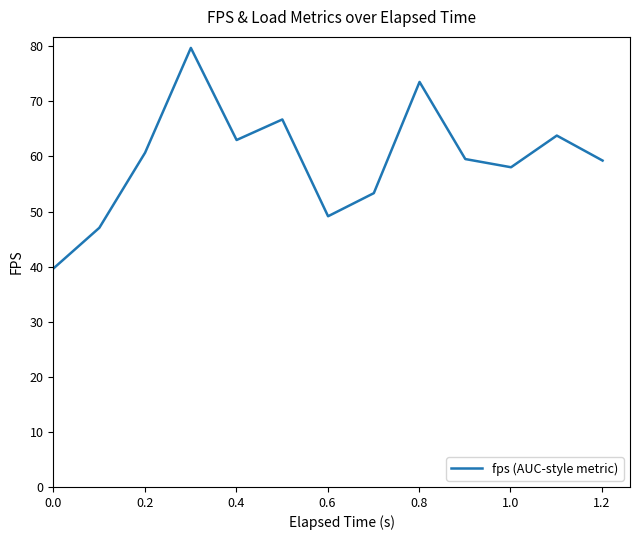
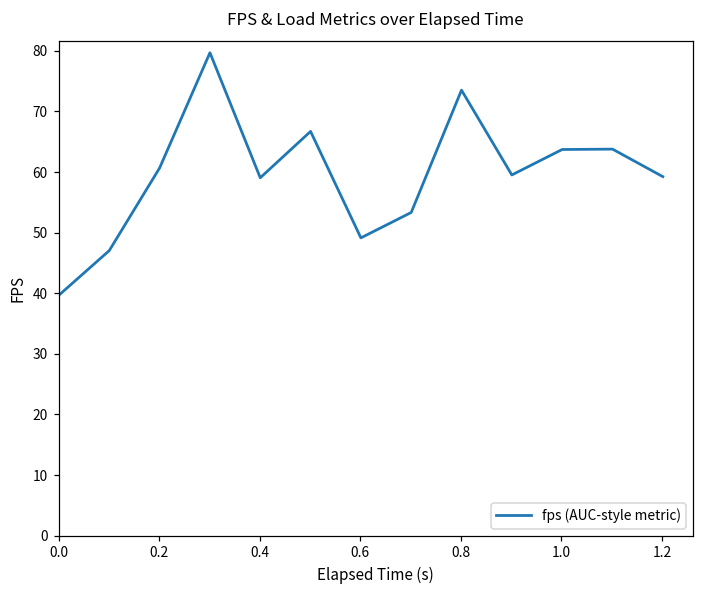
  {
    "0.0": 40,
    "0.2": 61,
-   "0.4": 63,
+   "0.4": 59,
    "0.6": 49,
    "0.8": 74,
-   "1.0": 58,
+   "1.0": 64,
    "1.2": 59
  }
